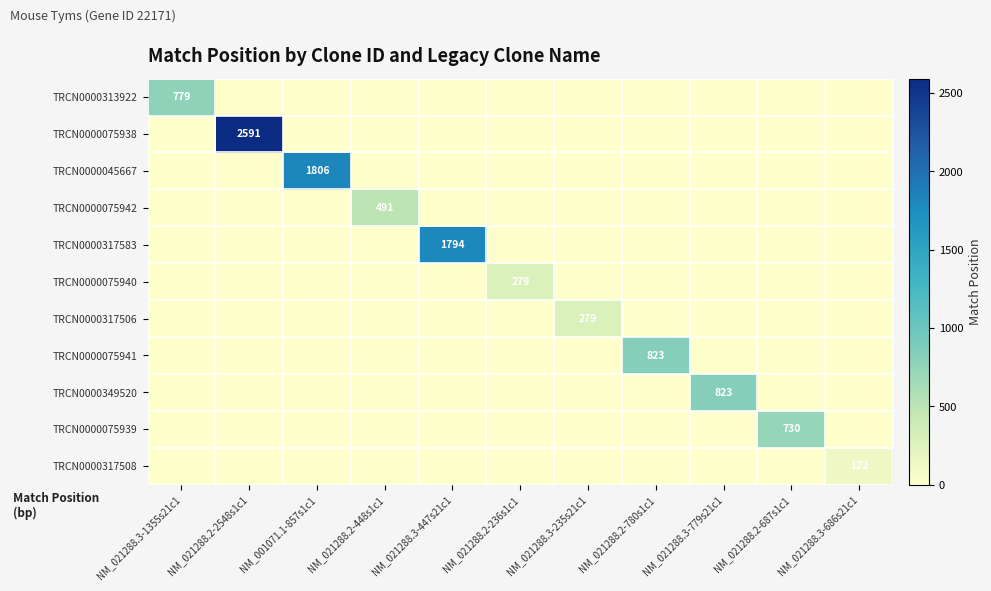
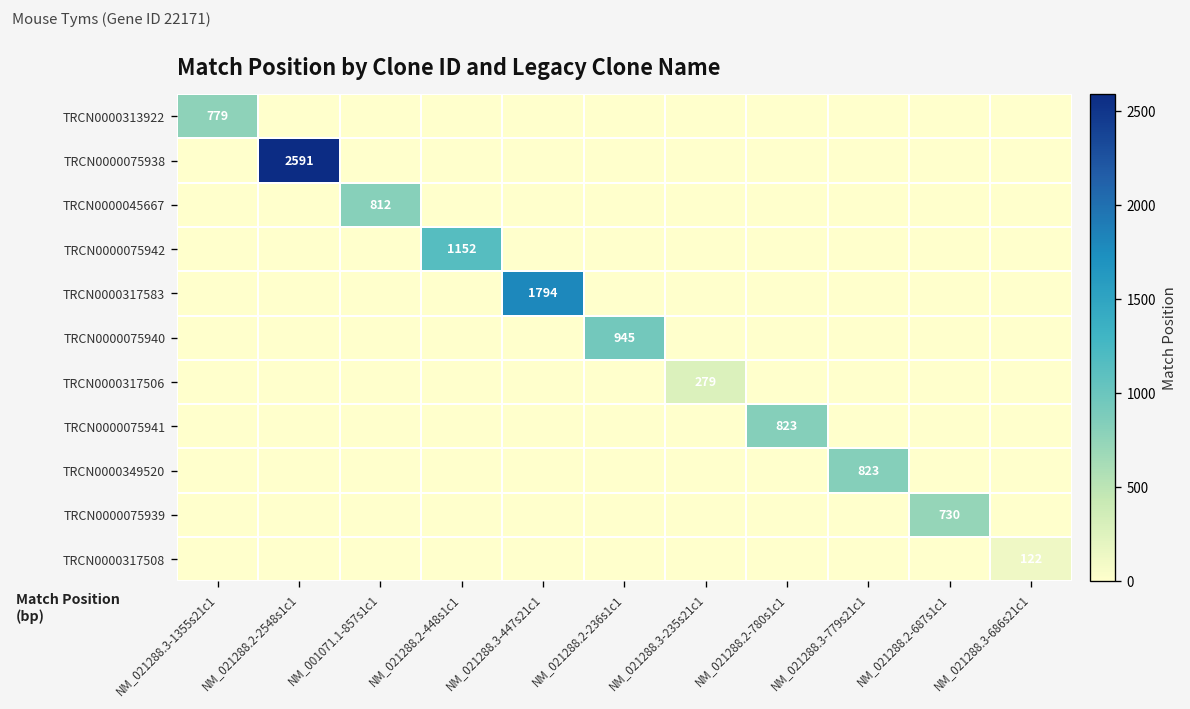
  {
    "TRCN0000313922": {
      "NM_021288.3-1355s21c1": 779
    },
    "TRCN0000075938": {
      "NM_021288.2-2548s1c1": 2591
    },
    "TRCN0000045667": {
-     "NM_001071.1-857s1c1": 1806
+     "NM_001071.1-857s1c1": 812
    },
    "TRCN0000075942": {
-     "NM_021288.2-448s1c1": 491
+     "NM_021288.2-448s1c1": 1152
    },
    "TRCN0000317583": {
      "NM_021288.3-447s21c1": 1794
    },
    "TRCN0000075940": {
-     "NM_021288.2-236s1c1": 279
+     "NM_021288.2-236s1c1": 945
    },
    "TRCN0000317506": {
      "NM_021288.3-235s21c1": 279
    },
    "TRCN0000075941": {
      "NM_021288.2-780s1c1": 823
    },
    "TRCN0000349520": {
      "NM_021288.3-779s21c1": 823
    },
    "TRCN0000075939": {
      "NM_021288.2-687s1c1": 730
    },
    "TRCN0000317508": {
      "NM_021288.3-686s21c1": 122
    }
  }
